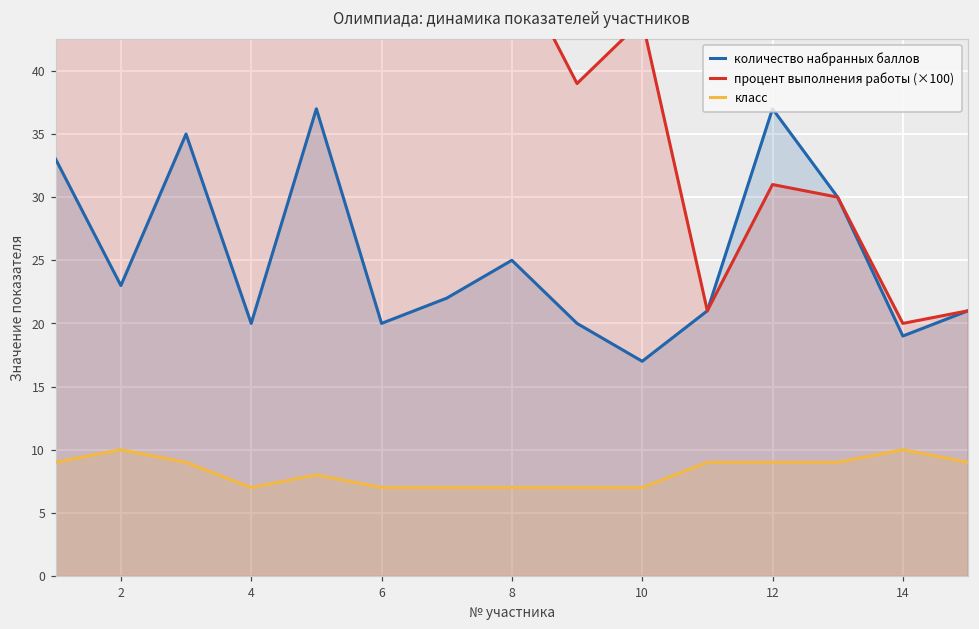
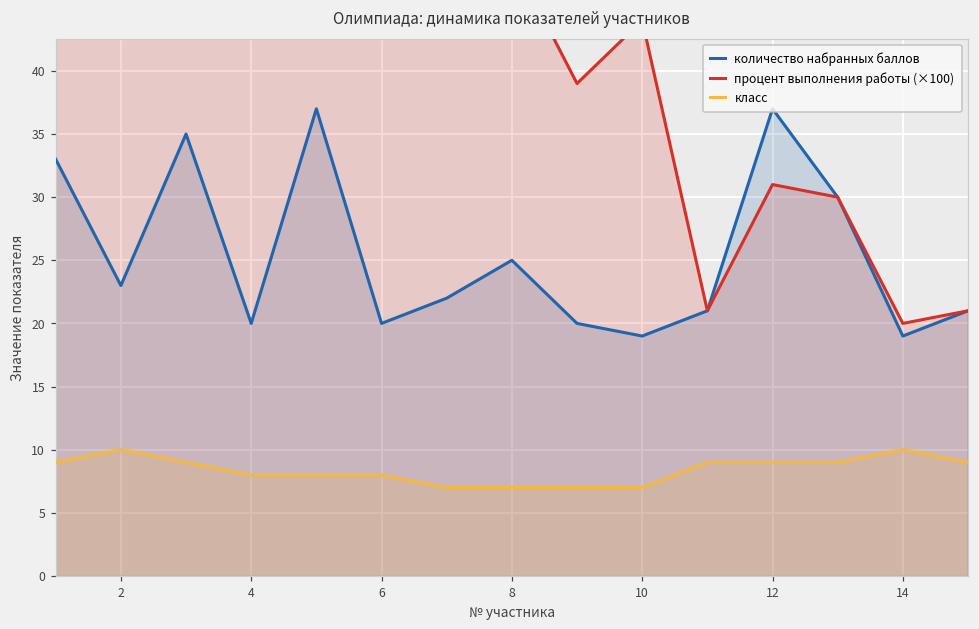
  {
    "количество набранных баллов": {
      "2": 23,
      "4": 20,
      "6": 20,
      "8": 25,
-     "10": 17,
+     "10": 19,
      "12": 37,
      "14": 19
    },
    "процент выполнения работы (×100)": {
      "12": 31,
      "14": 20
    },
    "класс": {
      "2": 10,
-     "4": 7,
-     "6": 7,
+     "4": 8,
+     "6": 8,
      "8": 7,
      "10": 7,
      "12": 9,
      "14": 10
    }
  }
